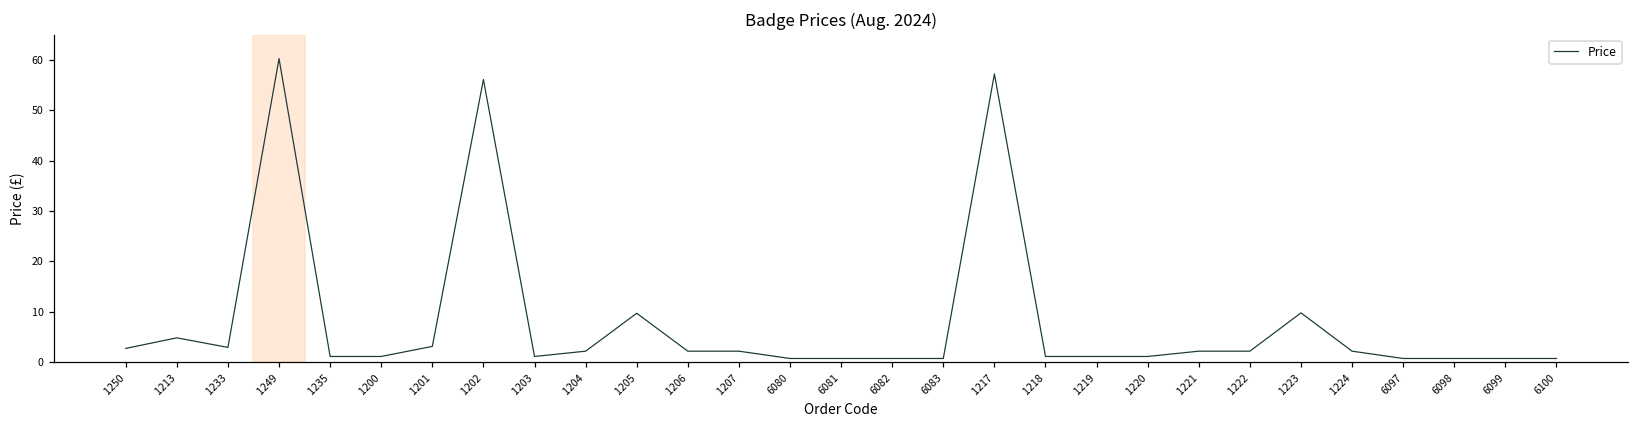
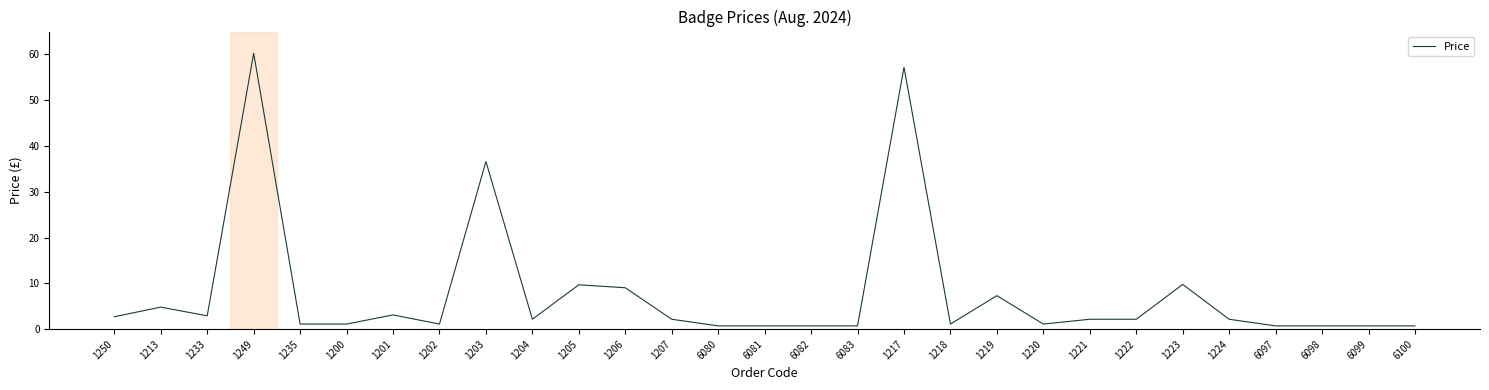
  {
    "1250": 3,
    "1213": 5,
    "1233": 3,
    "1249": 60,
    "1235": 1,
    "1200": 1,
    "1201": 3,
-   "1202": 56,
-   "1203": 1,
+   "1202": 1,
+   "1203": 37,
    "1204": 2,
    "1205": 10,
-   "1206": 2,
+   "1206": 9,
    "1207": 2,
    "6080": 1,
    "6081": 1,
    "6082": 1,
    "6083": 1,
    "1217": 57,
    "1218": 1,
-   "1219": 1,
+   "1219": 7,
    "1220": 1,
    "1221": 2,
    "1222": 2,
    "1223": 10,
    "1224": 2,
    "6097": 1,
    "6098": 1,
    "6099": 1,
    "6100": 1
  }
